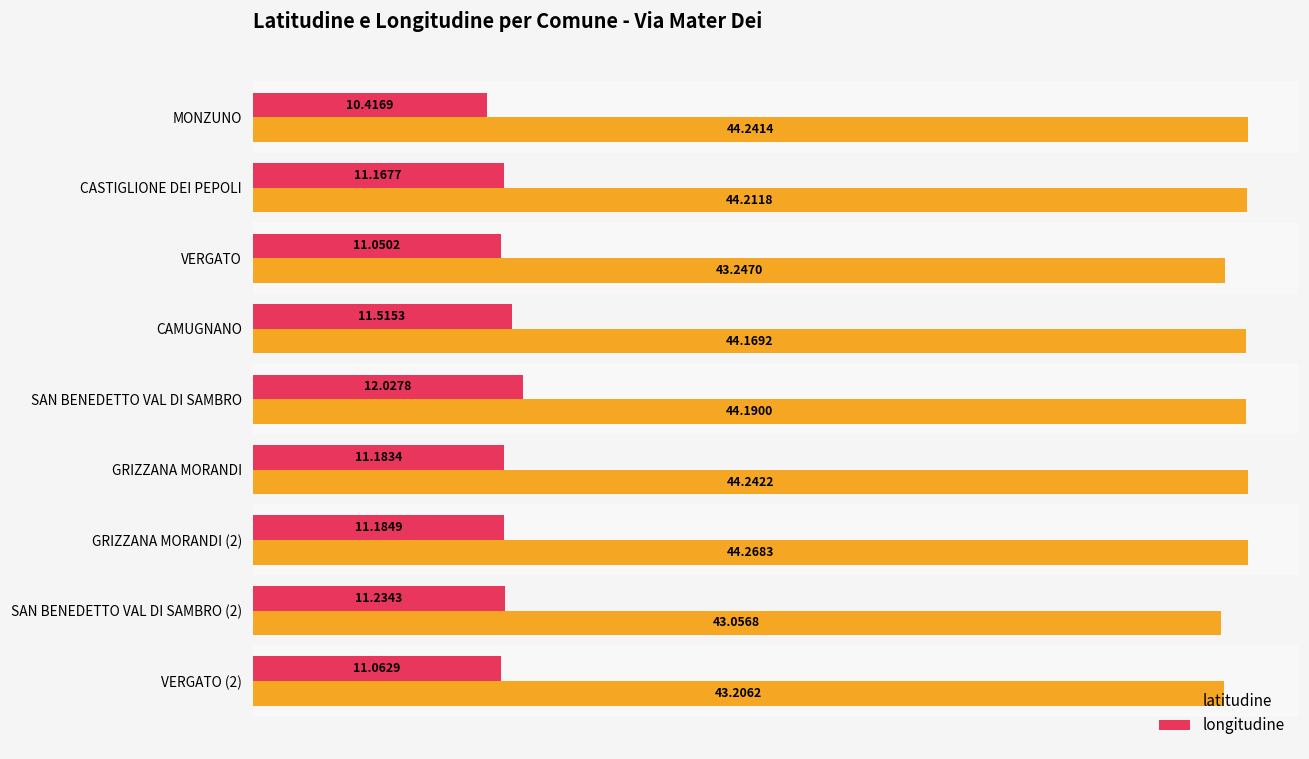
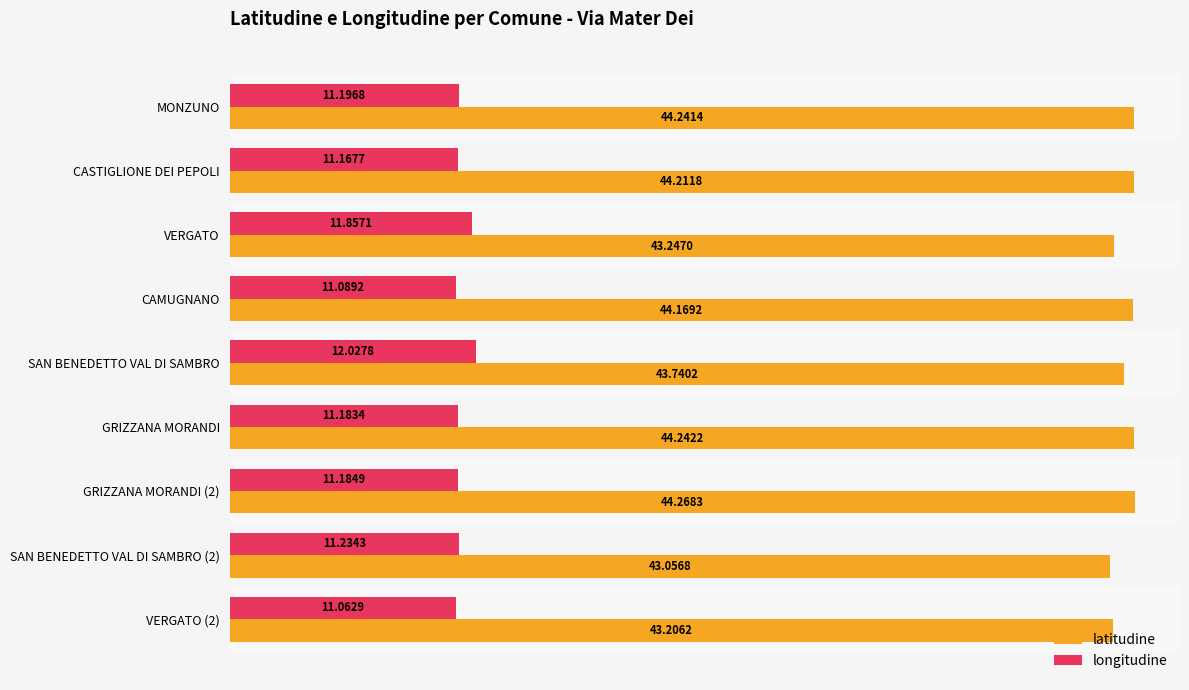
  {
    "latitudine": {
      "MONZUNO": 44.2414,
      "CASTIGLIONE DEI PEPOLI": 44.2118,
      "VERGATO": 43.2470,
      "CAMUGNANO": 44.1692,
-     "SAN BENEDETTO VAL DI SAMBRO": 44.1900,
+     "SAN BENEDETTO VAL DI SAMBRO": 43.7402,
      "GRIZZANA MORANDI": 44.2422,
      "GRIZZANA MORANDI (2)": 44.2683,
      "SAN BENEDETTO VAL DI SAMBRO (2)": 43.0568,
      "VERGATO (2)": 43.2062
    },
    "longitudine": {
-     "MONZUNO": 10.4169,
+     "MONZUNO": 11.1968,
      "CASTIGLIONE DEI PEPOLI": 11.1677,
-     "VERGATO": 11.0502,
-     "CAMUGNANO": 11.5153,
+     "VERGATO": 11.8571,
+     "CAMUGNANO": 11.0892,
      "SAN BENEDETTO VAL DI SAMBRO": 12.0278,
      "GRIZZANA MORANDI": 11.1834,
      "GRIZZANA MORANDI (2)": 11.1849,
      "SAN BENEDETTO VAL DI SAMBRO (2)": 11.2343,
      "VERGATO (2)": 11.0629
    }
  }
